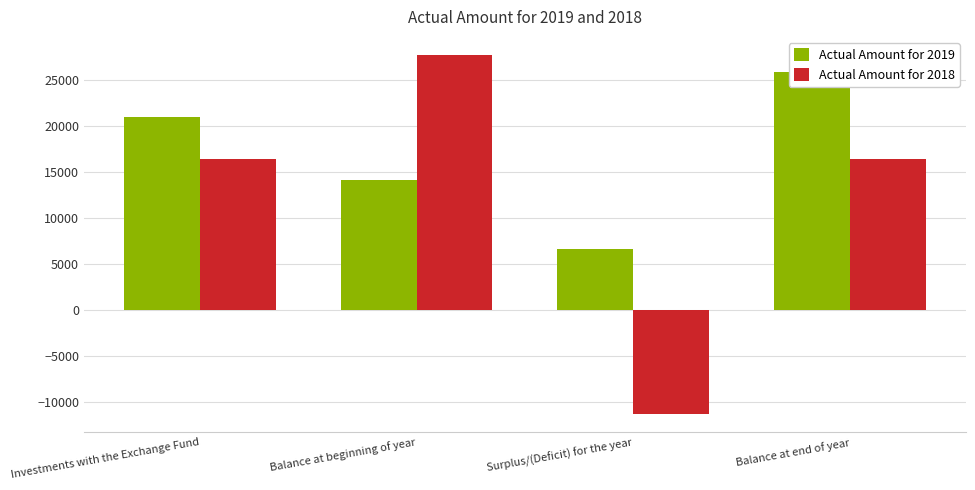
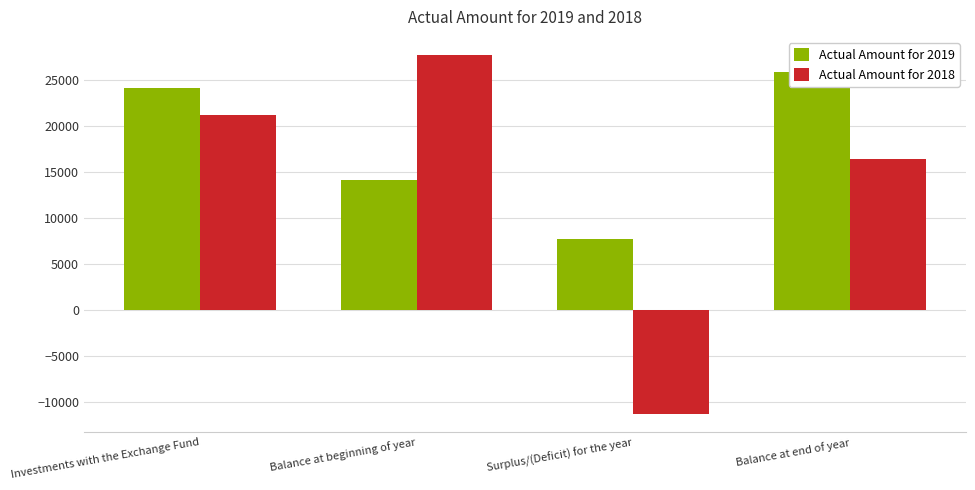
  {
    "Actual Amount for 2019": {
-     "Investments with the Exchange Fund": 21000,
+     "Investments with the Exchange Fund": 24000,
      "Balance at beginning of year": 14000,
-     "Surplus/(Deficit) for the year": 7000
+     "Surplus/(Deficit) for the year": 8000
    },
    "Actual Amount for 2018": {
-     "Investments with the Exchange Fund": 16000,
+     "Investments with the Exchange Fund": 21000,
      "Balance at beginning of year": 28000,
      "Surplus/(Deficit) for the year": -11000,
      "Balance at end of year": 16000
    }
  }
